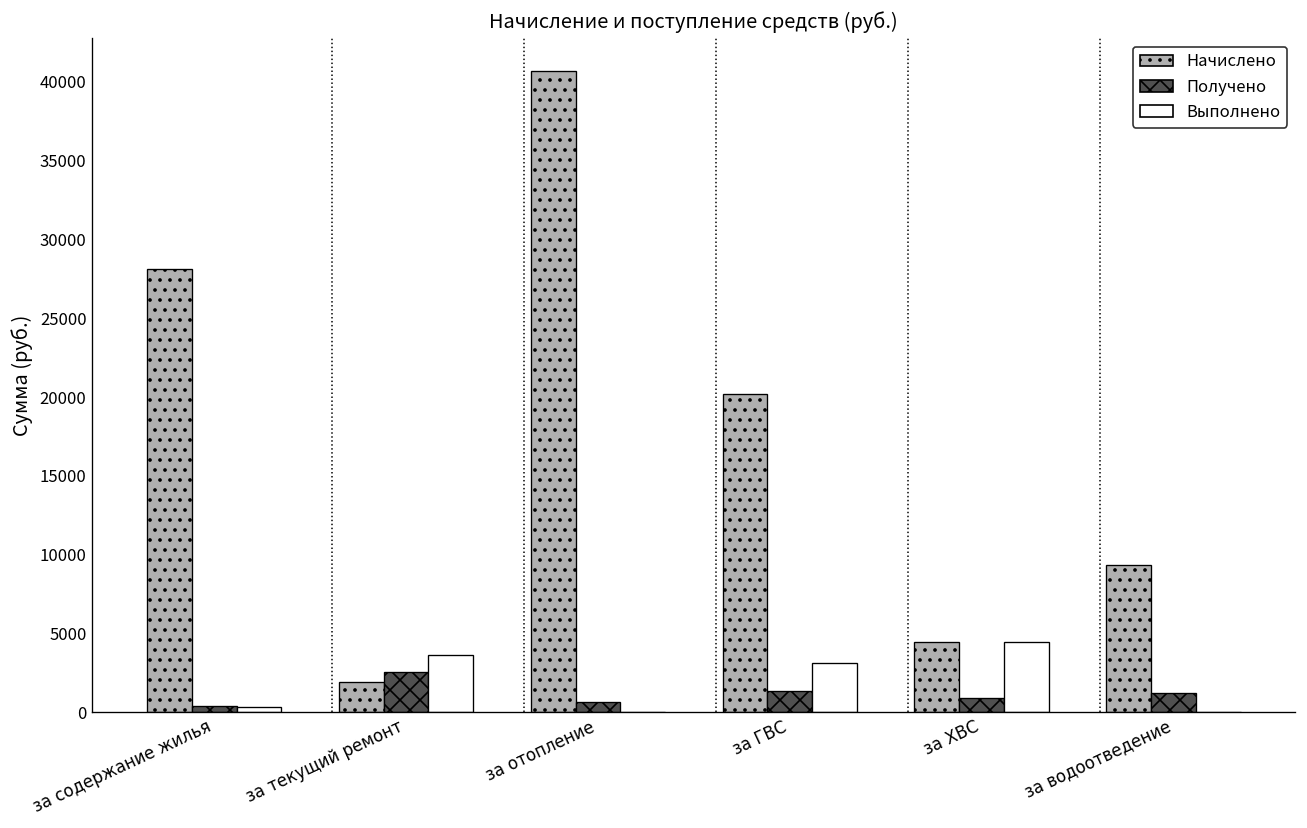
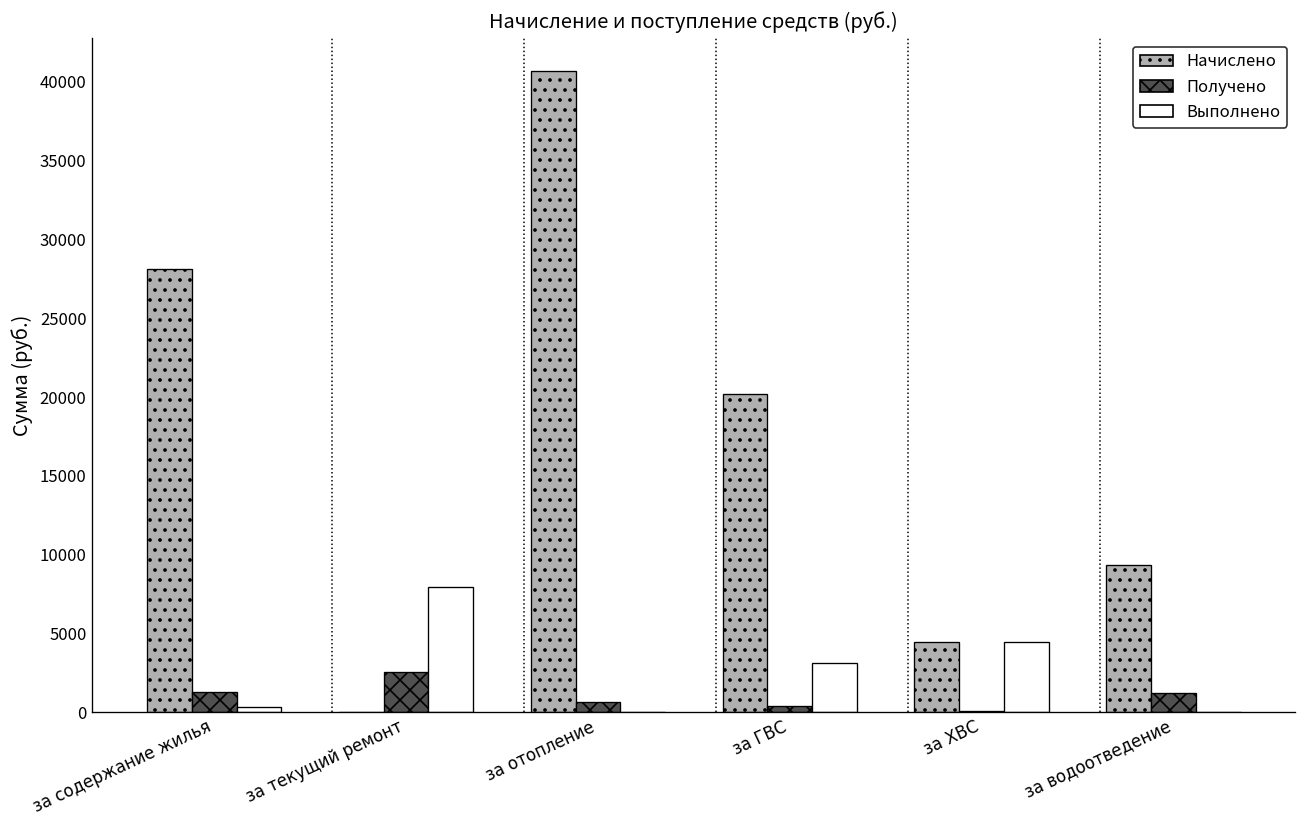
  {
    "Начислено": {
      "за содержание жилья": 28100,
-     "за текущий ремонт": 1900,
+     "за текущий ремонт": 0,
      "за отопление": 40700,
      "за ГВС": 20200,
      "за ХВС": 4400,
      "за водоотведение": 9400
    },
    "Получено": {
-     "за содержание жилья": 400,
+     "за содержание жилья": 1300,
      "за текущий ремонт": 2500,
      "за отопление": 600,
-     "за ГВС": 1400,
-     "за ХВС": 900,
+     "за ГВС": 400,
+     "за ХВС": 100,
      "за водоотведение": 1200
    },
    "Выполнено": {
      "за содержание жилья": 300,
-     "за текущий ремонт": 3600,
+     "за текущий ремонт": 8000,
      "за отопление": 0,
      "за ГВС": 3100,
      "за ХВС": 4500,
      "за водоотведение": 0
    }
  }
